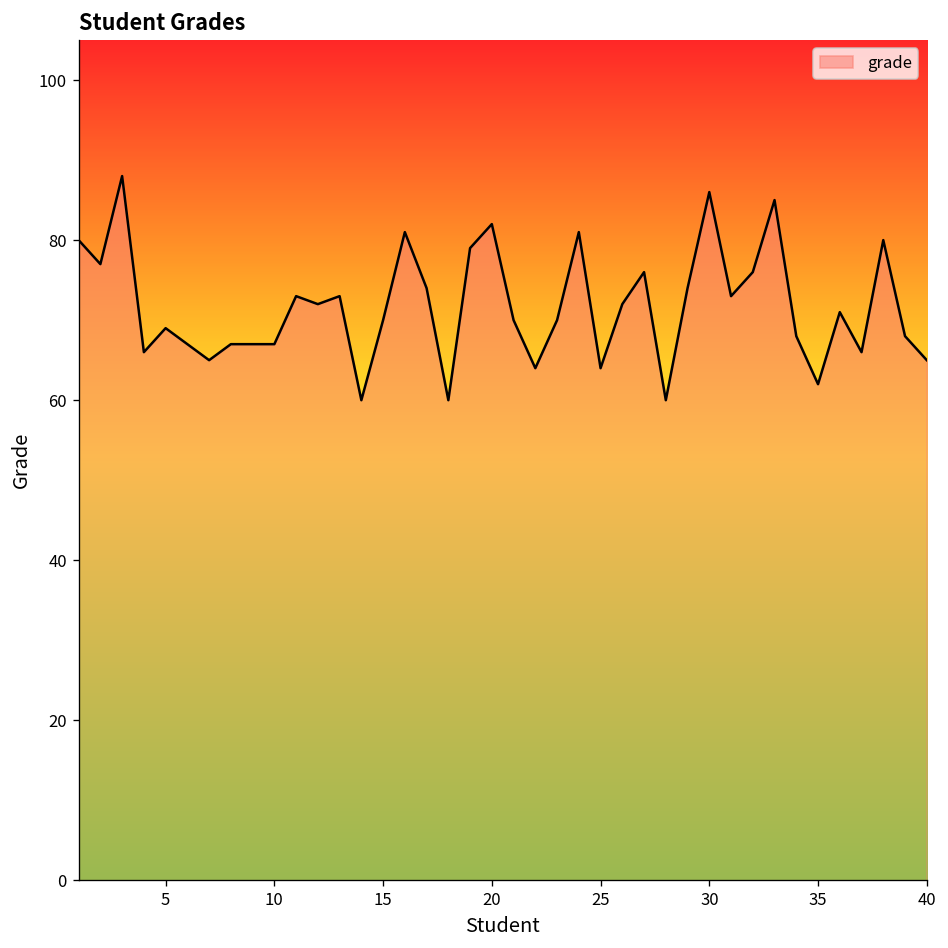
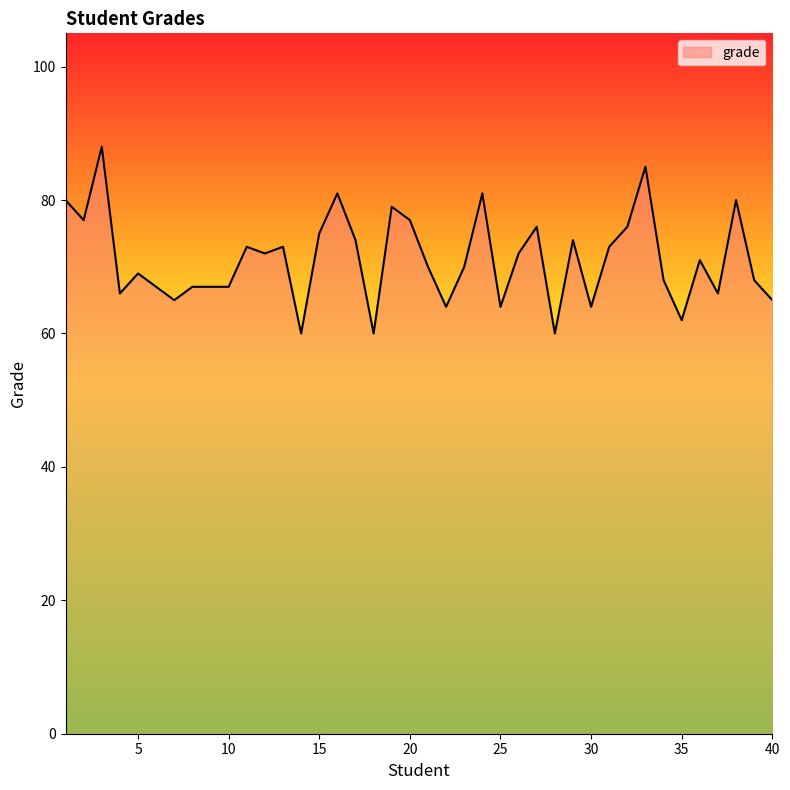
  {
    "5": 69,
    "10": 67,
-   "15": 70,
-   "20": 82,
+   "15": 75,
+   "20": 77,
    "25": 64,
-   "30": 86,
+   "30": 64,
    "35": 62,
    "40": 65
  }
